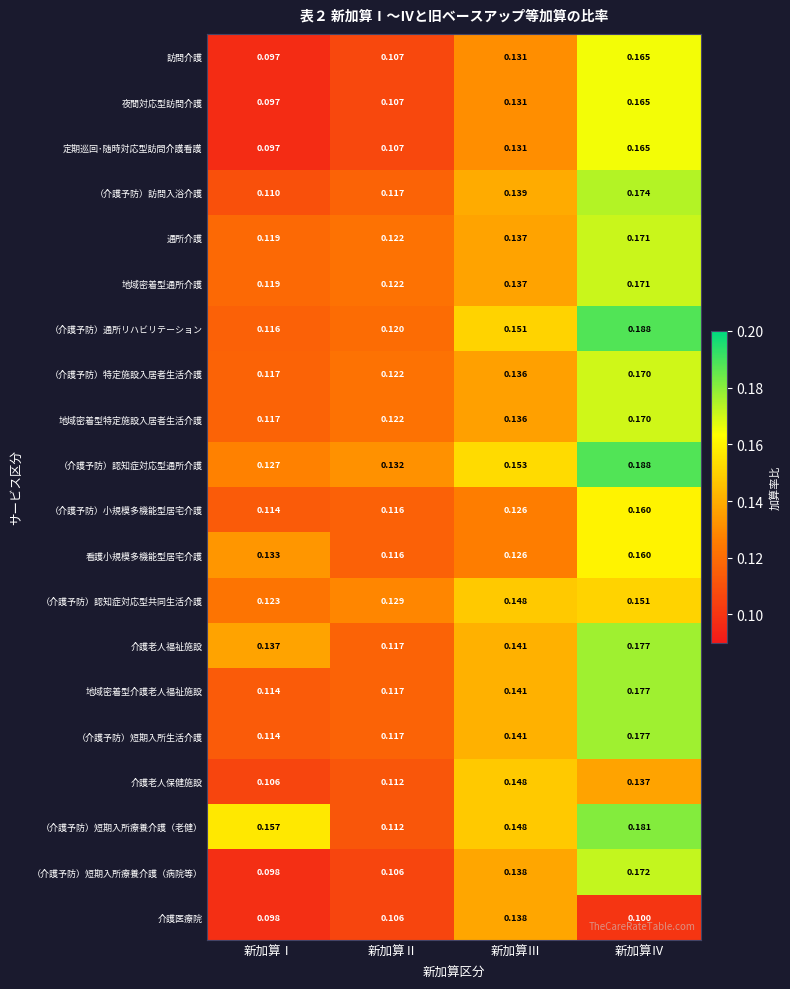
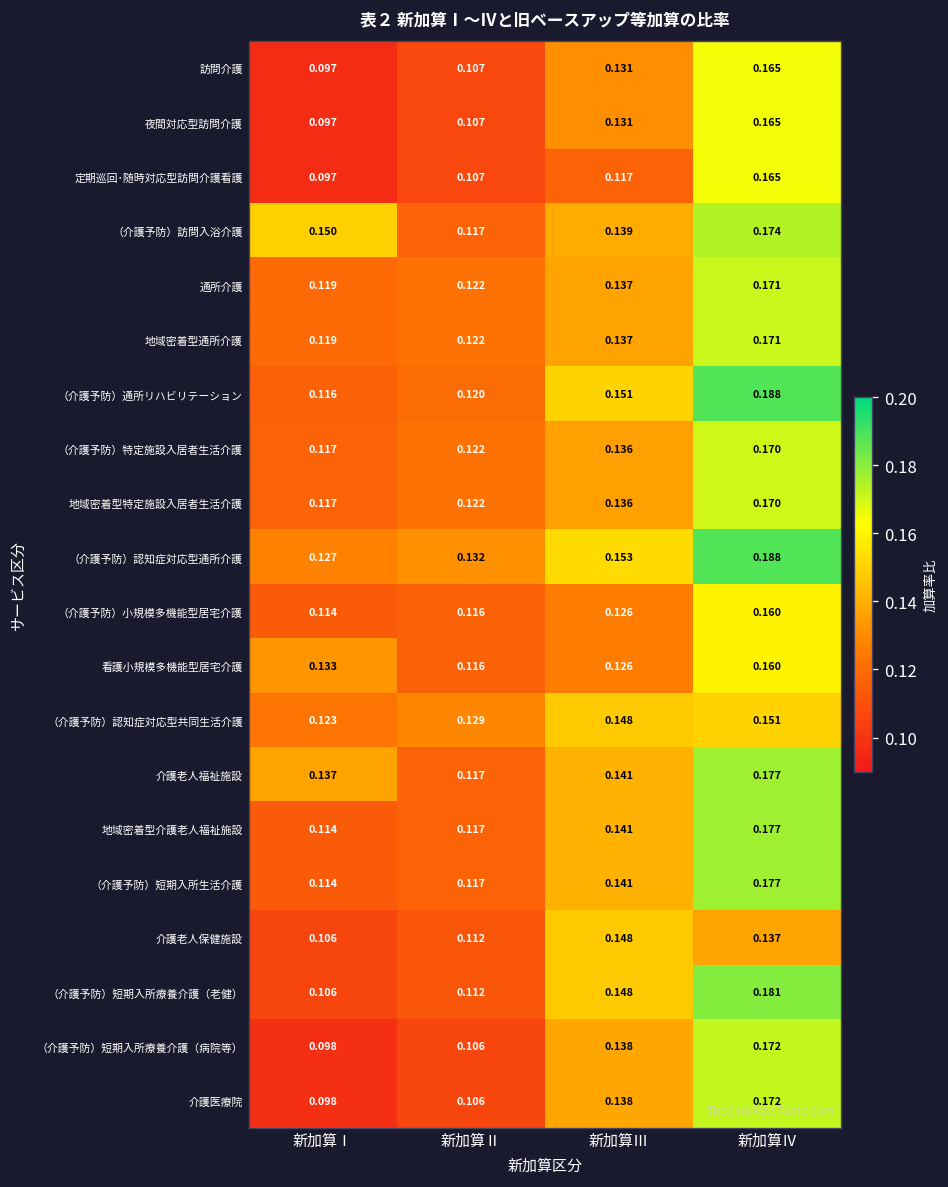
  {
    "訪問介護": {
      "新加算Ⅰ": 0.097,
      "新加算Ⅱ": 0.107,
      "新加算Ⅲ": 0.131,
      "新加算Ⅳ": 0.165
    },
    "夜間対応型訪問介護": {
      "新加算Ⅰ": 0.097,
      "新加算Ⅱ": 0.107,
      "新加算Ⅲ": 0.131,
      "新加算Ⅳ": 0.165
    },
    "定期巡回･随時対応型訪問介護看護": {
      "新加算Ⅰ": 0.097,
      "新加算Ⅱ": 0.107,
-     "新加算Ⅲ": 0.131,
+     "新加算Ⅲ": 0.117,
      "新加算Ⅳ": 0.165
    },
    "（介護予防）訪問入浴介護": {
-     "新加算Ⅰ": 0.110,
+     "新加算Ⅰ": 0.150,
      "新加算Ⅱ": 0.117,
      "新加算Ⅲ": 0.139,
      "新加算Ⅳ": 0.174
    },
    "通所介護": {
      "新加算Ⅰ": 0.119,
      "新加算Ⅱ": 0.122,
      "新加算Ⅲ": 0.137,
      "新加算Ⅳ": 0.171
    },
    "地域密着型通所介護": {
      "新加算Ⅰ": 0.119,
      "新加算Ⅱ": 0.122,
      "新加算Ⅲ": 0.137,
      "新加算Ⅳ": 0.171
    },
    "（介護予防）通所リハビリテーション": {
      "新加算Ⅰ": 0.116,
      "新加算Ⅱ": 0.120,
      "新加算Ⅲ": 0.151,
      "新加算Ⅳ": 0.188
    },
    "（介護予防）特定施設入居者生活介護": {
      "新加算Ⅰ": 0.117,
      "新加算Ⅱ": 0.122,
      "新加算Ⅲ": 0.136,
      "新加算Ⅳ": 0.170
    },
    "地域密着型特定施設入居者生活介護": {
      "新加算Ⅰ": 0.117,
      "新加算Ⅱ": 0.122,
      "新加算Ⅲ": 0.136,
      "新加算Ⅳ": 0.170
    },
    "（介護予防）認知症対応型通所介護": {
      "新加算Ⅰ": 0.127,
      "新加算Ⅱ": 0.132,
      "新加算Ⅲ": 0.153,
      "新加算Ⅳ": 0.188
    },
    "（介護予防）小規模多機能型居宅介護": {
      "新加算Ⅰ": 0.114,
      "新加算Ⅱ": 0.116,
      "新加算Ⅲ": 0.126,
      "新加算Ⅳ": 0.160
    },
    "看護小規模多機能型居宅介護": {
      "新加算Ⅰ": 0.133,
      "新加算Ⅱ": 0.116,
      "新加算Ⅲ": 0.126,
      "新加算Ⅳ": 0.160
    },
    "（介護予防）認知症対応型共同生活介護": {
      "新加算Ⅰ": 0.123,
      "新加算Ⅱ": 0.129,
      "新加算Ⅲ": 0.148,
      "新加算Ⅳ": 0.151
    },
    "介護老人福祉施設": {
      "新加算Ⅰ": 0.137,
      "新加算Ⅱ": 0.117,
      "新加算Ⅲ": 0.141,
      "新加算Ⅳ": 0.177
    },
    "地域密着型介護老人福祉施設": {
      "新加算Ⅰ": 0.114,
      "新加算Ⅱ": 0.117,
      "新加算Ⅲ": 0.141,
      "新加算Ⅳ": 0.177
    },
    "（介護予防）短期入所生活介護": {
      "新加算Ⅰ": 0.114,
      "新加算Ⅱ": 0.117,
      "新加算Ⅲ": 0.141,
      "新加算Ⅳ": 0.177
    },
    "介護老人保健施設": {
      "新加算Ⅰ": 0.106,
      "新加算Ⅱ": 0.112,
      "新加算Ⅲ": 0.148,
      "新加算Ⅳ": 0.137
    },
    "（介護予防）短期入所療養介護（老健）": {
-     "新加算Ⅰ": 0.157,
+     "新加算Ⅰ": 0.106,
      "新加算Ⅱ": 0.112,
      "新加算Ⅲ": 0.148,
      "新加算Ⅳ": 0.181
    },
    "（介護予防）短期入所療養介護（病院等）": {
      "新加算Ⅰ": 0.098,
      "新加算Ⅱ": 0.106,
      "新加算Ⅲ": 0.138,
      "新加算Ⅳ": 0.172
    },
    "介護医療院": {
      "新加算Ⅰ": 0.098,
      "新加算Ⅱ": 0.106,
      "新加算Ⅲ": 0.138,
-     "新加算Ⅳ": 0.100
+     "新加算Ⅳ": 0.172
    }
  }
